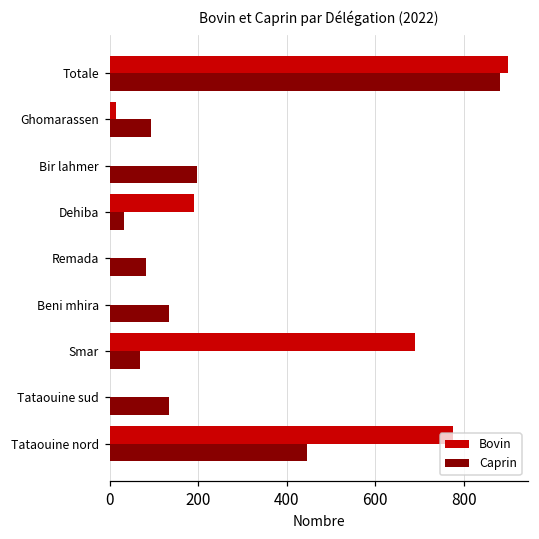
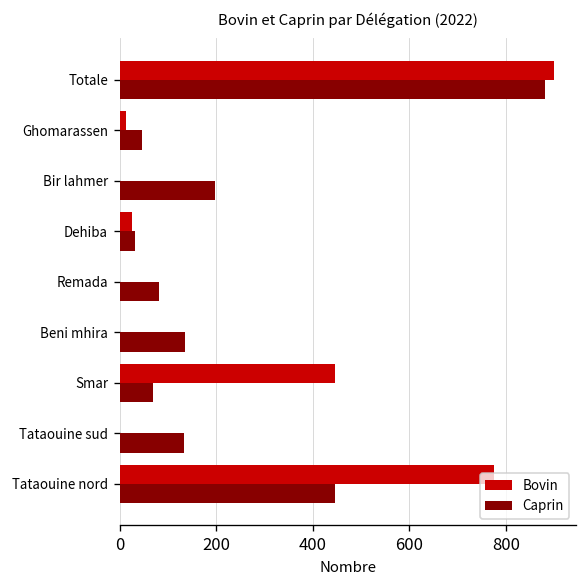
  {
    "Bovin": {
      "Totale": 900,
      "Ghomarassen": 10,
      "Bir lahmer": 0,
-     "Dehiba": 190,
+     "Dehiba": 30,
      "Remada": 0,
      "Beni mhira": 0,
-     "Smar": 690,
+     "Smar": 450,
      "Tataouine sud": 0,
      "Tataouine nord": 780
    },
    "Caprin": {
      "Totale": 880,
-     "Ghomarassen": 90,
+     "Ghomarassen": 50,
      "Bir lahmer": 200,
      "Dehiba": 30,
      "Remada": 80,
      "Beni mhira": 140,
      "Smar": 70,
      "Tataouine sud": 130,
      "Tataouine nord": 450
    }
  }
